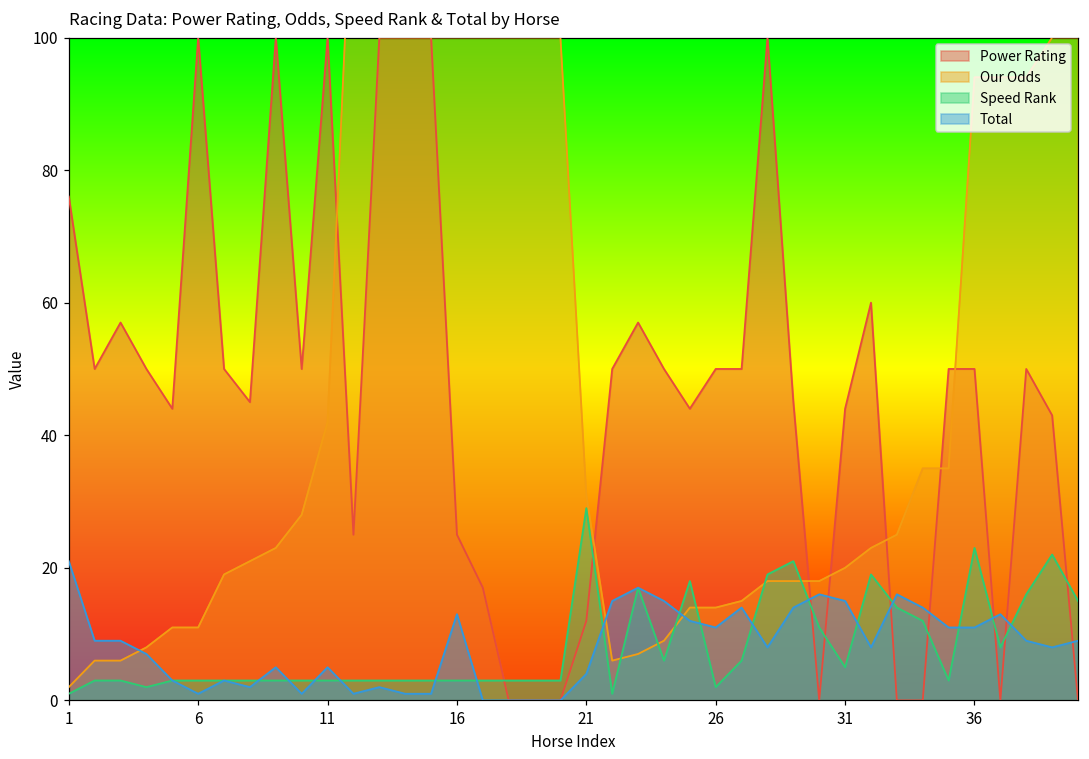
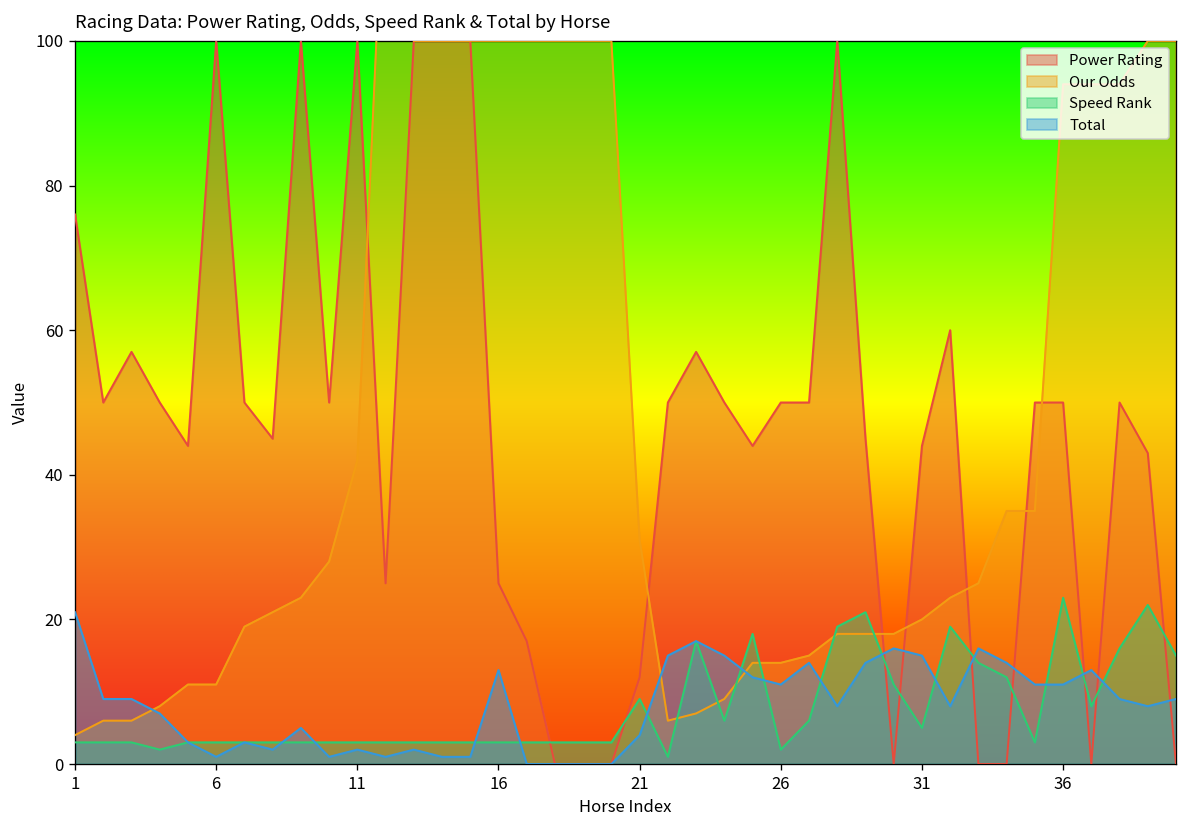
  {
    "Power Rating": {
      "1": 76,
      "6": 100,
      "11": 100,
      "16": 25,
      "21": 12,
      "26": 50,
      "31": 44,
      "36": 50
    },
    "Our Odds": {
-     "1": 2,
+     "1": 4,
      "6": 11,
      "11": 42,
      "16": 100,
      "21": 31,
      "26": 14,
      "31": 20
    },
    "Speed Rank": {
-     "1": 1,
+     "1": 3,
      "6": 3,
      "11": 3,
      "16": 3,
-     "21": 29,
+     "21": 9,
      "26": 2,
      "31": 5,
      "36": 23
    },
    "Total": {
      "1": 21,
      "6": 1,
-     "11": 5,
+     "11": 2,
      "16": 13,
      "21": 4,
      "26": 11,
      "31": 15,
      "36": 11
    }
  }
